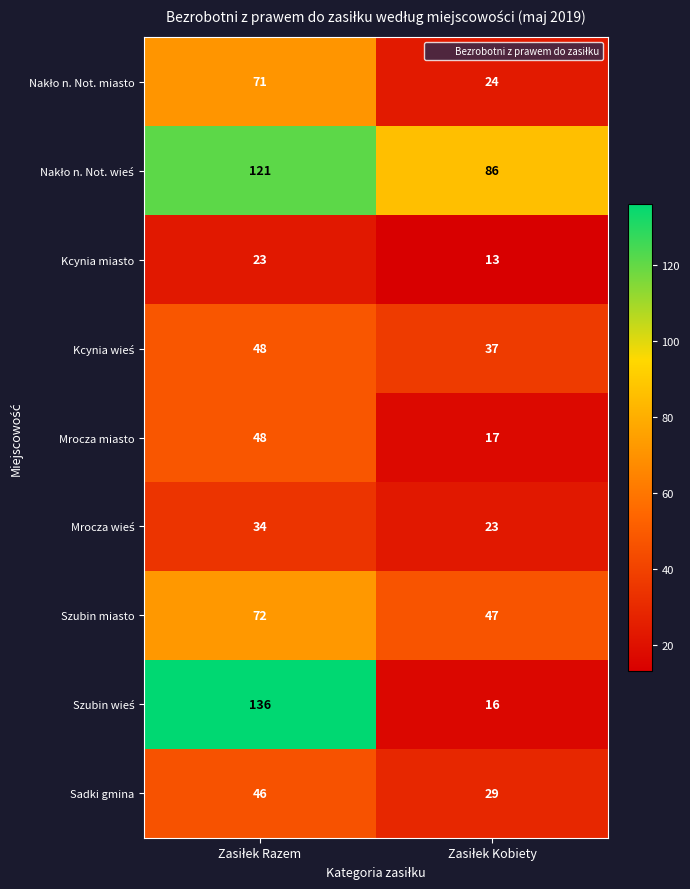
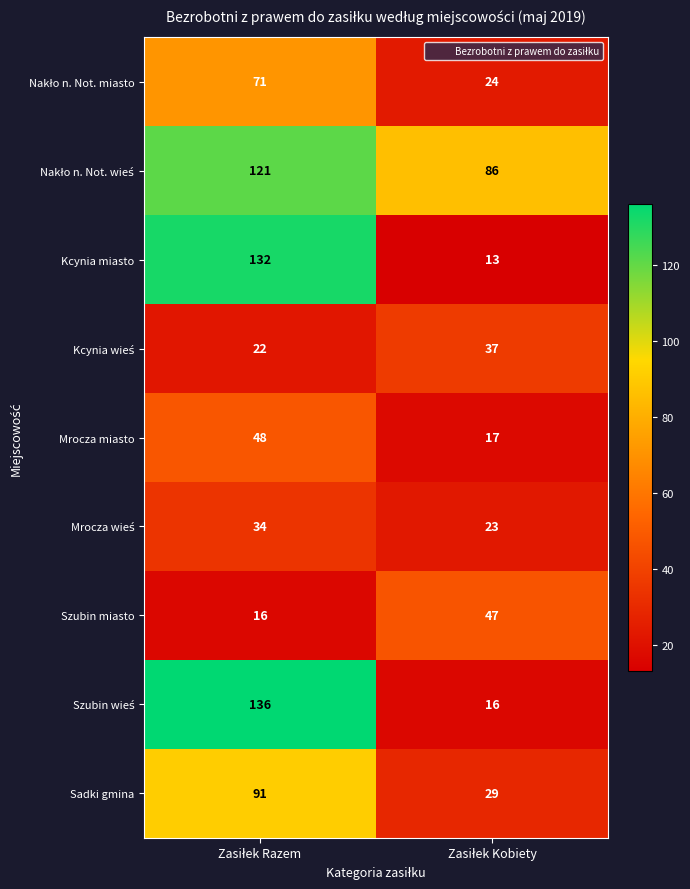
  {
    "Nakło n. Not. miasto": {
      "Zasiłek Razem": 71,
      "Zasiłek Kobiety": 24
    },
    "Nakło n. Not. wieś": {
      "Zasiłek Razem": 121,
      "Zasiłek Kobiety": 86
    },
    "Kcynia miasto": {
-     "Zasiłek Razem": 23,
+     "Zasiłek Razem": 132,
      "Zasiłek Kobiety": 13
    },
    "Kcynia wieś": {
-     "Zasiłek Razem": 48,
+     "Zasiłek Razem": 22,
      "Zasiłek Kobiety": 37
    },
    "Mrocza miasto": {
      "Zasiłek Razem": 48,
      "Zasiłek Kobiety": 17
    },
    "Mrocza wieś": {
      "Zasiłek Razem": 34,
      "Zasiłek Kobiety": 23
    },
    "Szubin miasto": {
-     "Zasiłek Razem": 72,
+     "Zasiłek Razem": 16,
      "Zasiłek Kobiety": 47
    },
    "Szubin wieś": {
      "Zasiłek Razem": 136,
      "Zasiłek Kobiety": 16
    },
    "Sadki gmina": {
-     "Zasiłek Razem": 46,
+     "Zasiłek Razem": 91,
      "Zasiłek Kobiety": 29
    }
  }
